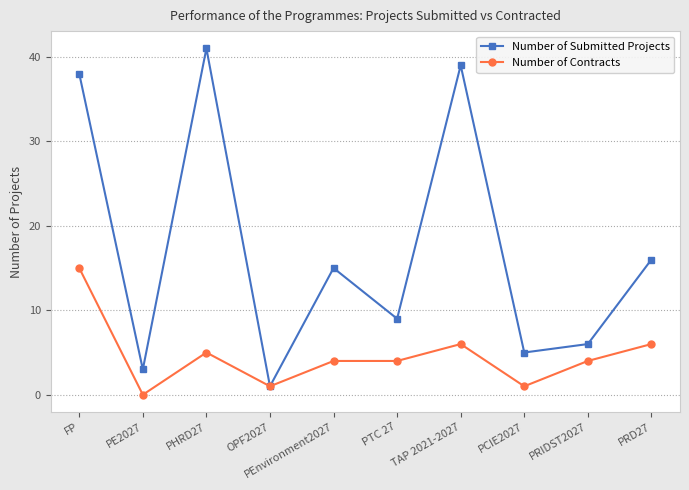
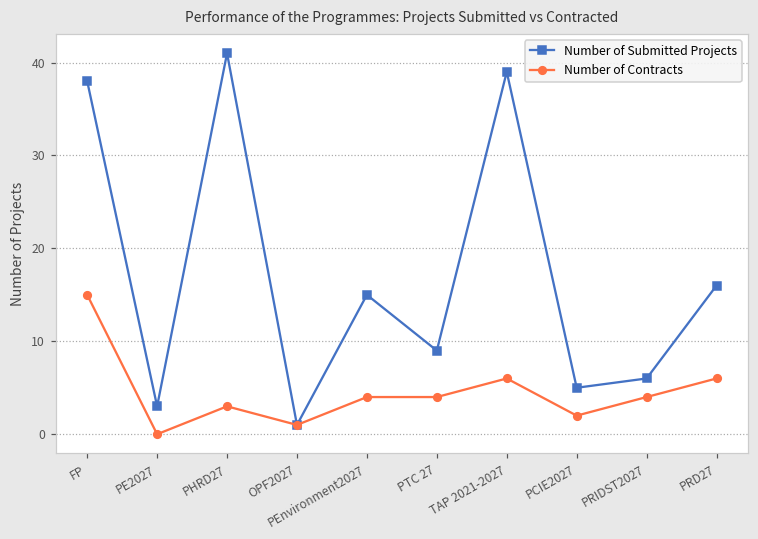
  {
    "Number of Submitted Projects": {
      "FP": 38,
      "PE2027": 3,
      "PHRD27": 41,
      "PEnvironment2027": 15,
      "PTC 27": 9,
      "TAP 2021-2027": 39,
      "PCIE2027": 5,
      "PRIDST2027": 6,
      "PRD27": 16
    },
    "Number of Contracts": {
      "FP": 15,
      "PE2027": 0,
-     "PHRD27": 5,
+     "PHRD27": 3,
      "PEnvironment2027": 4,
      "PTC 27": 4,
      "TAP 2021-2027": 6,
-     "PCIE2027": 1,
+     "PCIE2027": 2,
      "PRIDST2027": 4,
      "PRD27": 6
    }
  }
